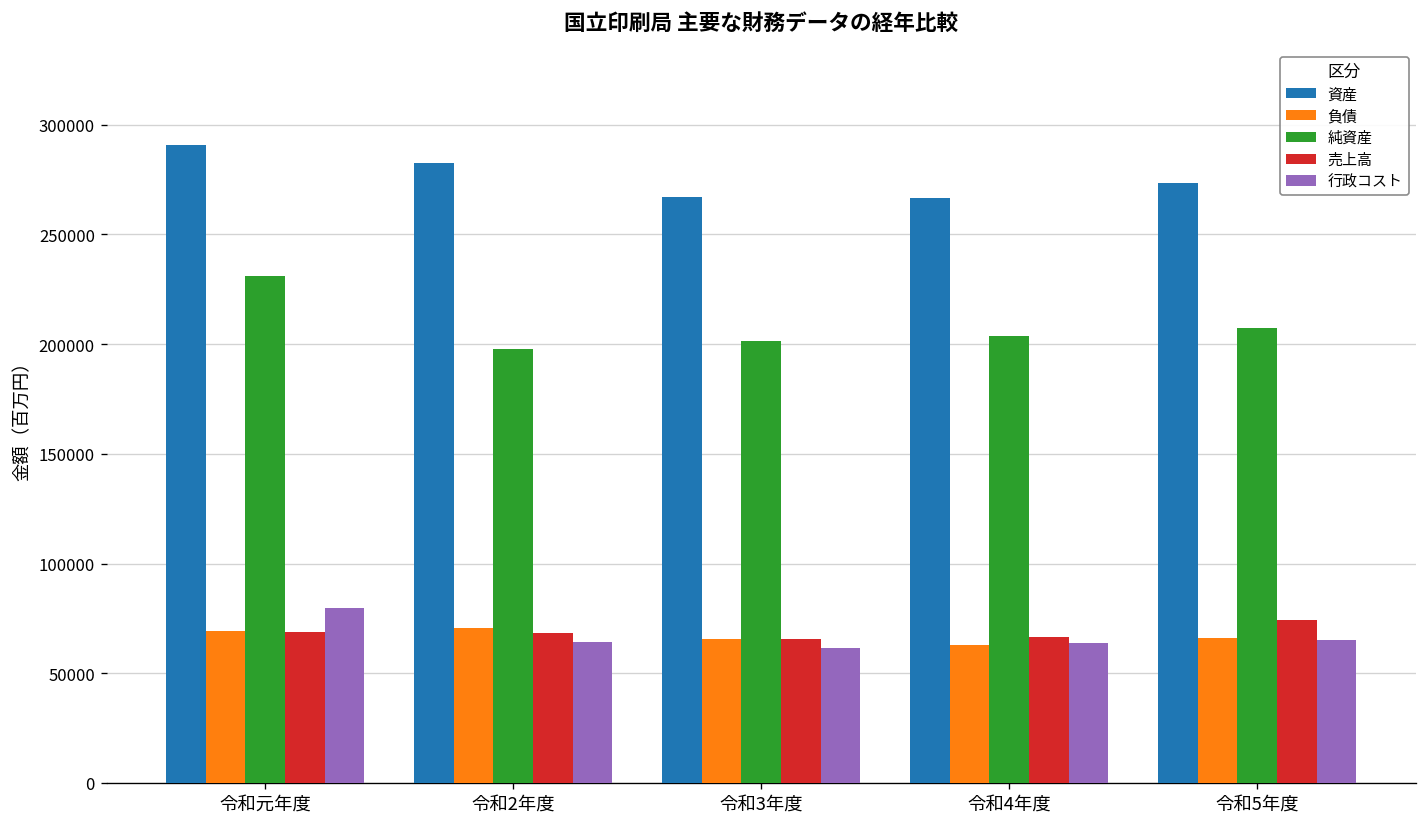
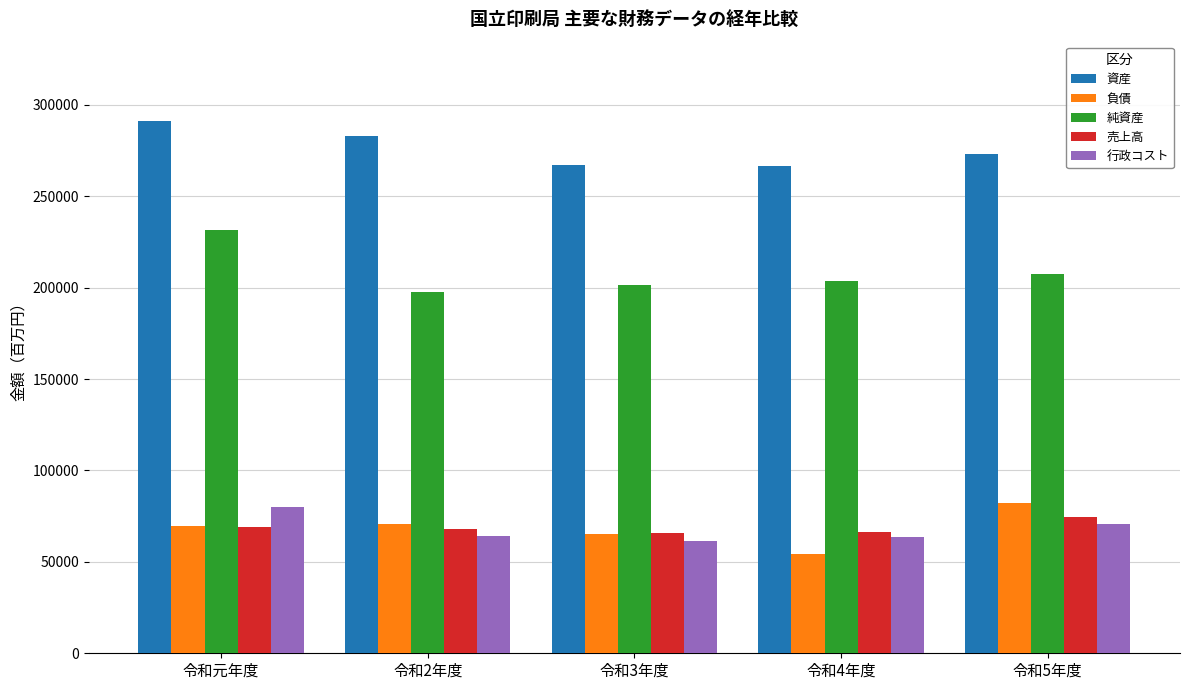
  {
    "資産": {
      "令和元年度": 291000,
      "令和2年度": 283000,
      "令和3年度": 267000,
      "令和4年度": 267000,
      "令和5年度": 273000
    },
    "負債": {
      "令和元年度": 69000,
      "令和2年度": 71000,
      "令和3年度": 65000,
-     "令和4年度": 63000,
-     "令和5年度": 66000
+     "令和4年度": 54000,
+     "令和5年度": 82000
    },
    "純資産": {
      "令和元年度": 231000,
      "令和2年度": 198000,
      "令和3年度": 201000,
      "令和4年度": 204000,
      "令和5年度": 207000
    },
    "売上高": {
      "令和元年度": 69000,
      "令和2年度": 68000,
      "令和3年度": 66000,
      "令和4年度": 67000,
      "令和5年度": 74000
    },
    "行政コスト": {
      "令和元年度": 80000,
      "令和2年度": 64000,
      "令和3年度": 62000,
      "令和4年度": 64000,
-     "令和5年度": 65000
+     "令和5年度": 71000
    }
  }
